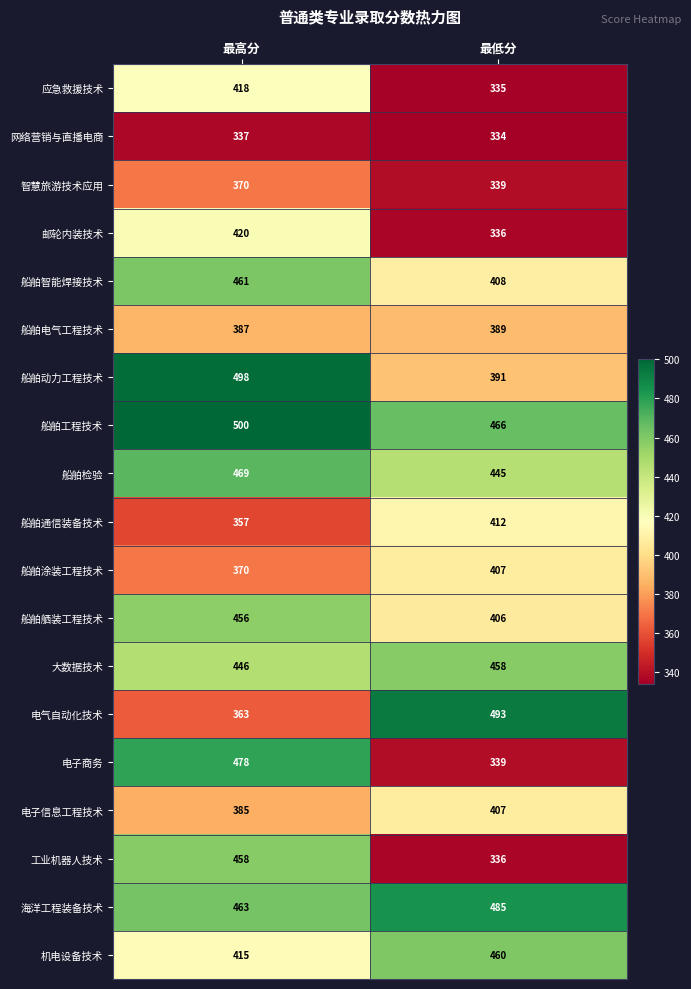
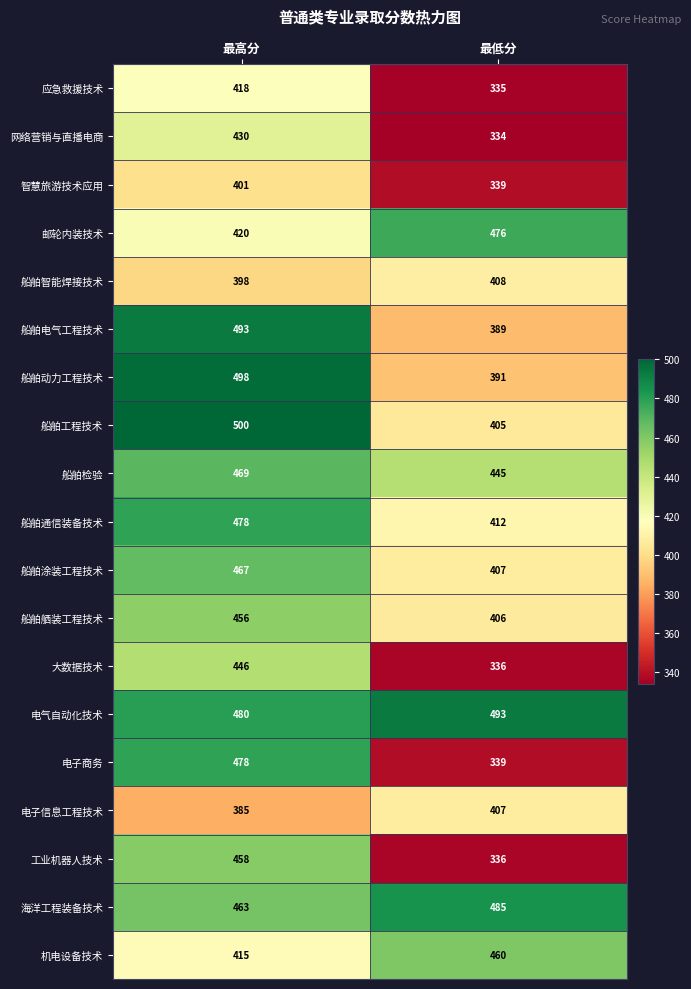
  {
    "应急救援技术": {
      "最高分": 418,
      "最低分": 335
    },
    "网络营销与直播电商": {
-     "最高分": 337,
+     "最高分": 430,
      "最低分": 334
    },
    "智慧旅游技术应用": {
-     "最高分": 370,
+     "最高分": 401,
      "最低分": 339
    },
    "邮轮内装技术": {
      "最高分": 420,
-     "最低分": 336
+     "最低分": 476
    },
    "船舶智能焊接技术": {
-     "最高分": 461,
+     "最高分": 398,
      "最低分": 408
    },
    "船舶电气工程技术": {
-     "最高分": 387,
+     "最高分": 493,
      "最低分": 389
    },
    "船舶动力工程技术": {
      "最高分": 498,
      "最低分": 391
    },
    "船舶工程技术": {
      "最高分": 500,
-     "最低分": 466
+     "最低分": 405
    },
    "船舶检验": {
      "最高分": 469,
      "最低分": 445
    },
    "船舶通信装备技术": {
-     "最高分": 357,
+     "最高分": 478,
      "最低分": 412
    },
    "船舶涂装工程技术": {
-     "最高分": 370,
+     "最高分": 467,
      "最低分": 407
    },
    "船舶舾装工程技术": {
      "最高分": 456,
      "最低分": 406
    },
    "大数据技术": {
      "最高分": 446,
-     "最低分": 458
+     "最低分": 336
    },
    "电气自动化技术": {
-     "最高分": 363,
+     "最高分": 480,
      "最低分": 493
    },
    "电子商务": {
      "最高分": 478,
      "最低分": 339
    },
    "电子信息工程技术": {
      "最高分": 385,
      "最低分": 407
    },
    "工业机器人技术": {
      "最高分": 458,
      "最低分": 336
    },
    "海洋工程装备技术": {
      "最高分": 463,
      "最低分": 485
    },
    "机电设备技术": {
      "最高分": 415,
      "最低分": 460
    }
  }
